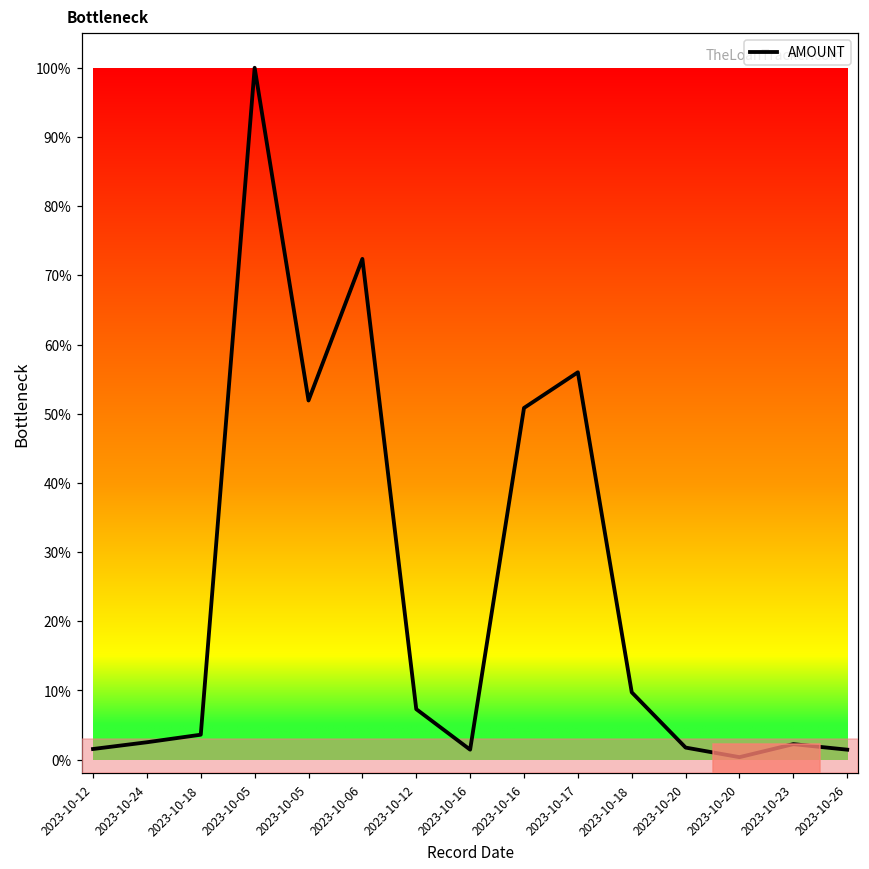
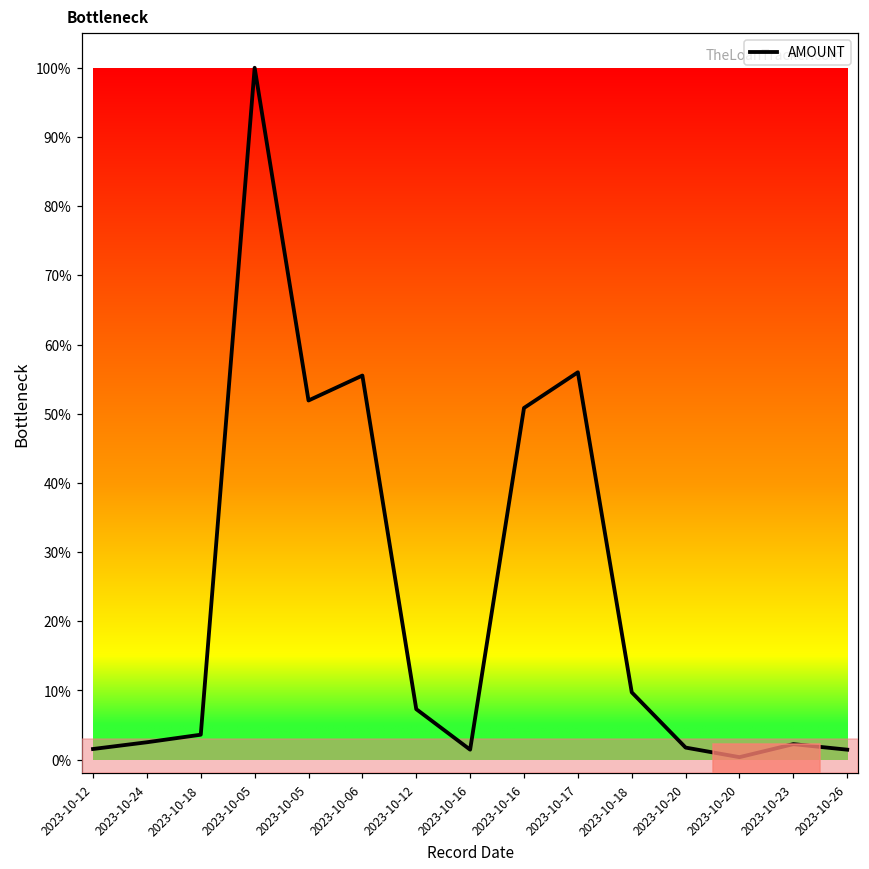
  {
-   "2023-10-06": "72%",
+   "2023-10-06": "56%",
    "2023-10-17": "56%"
  }
